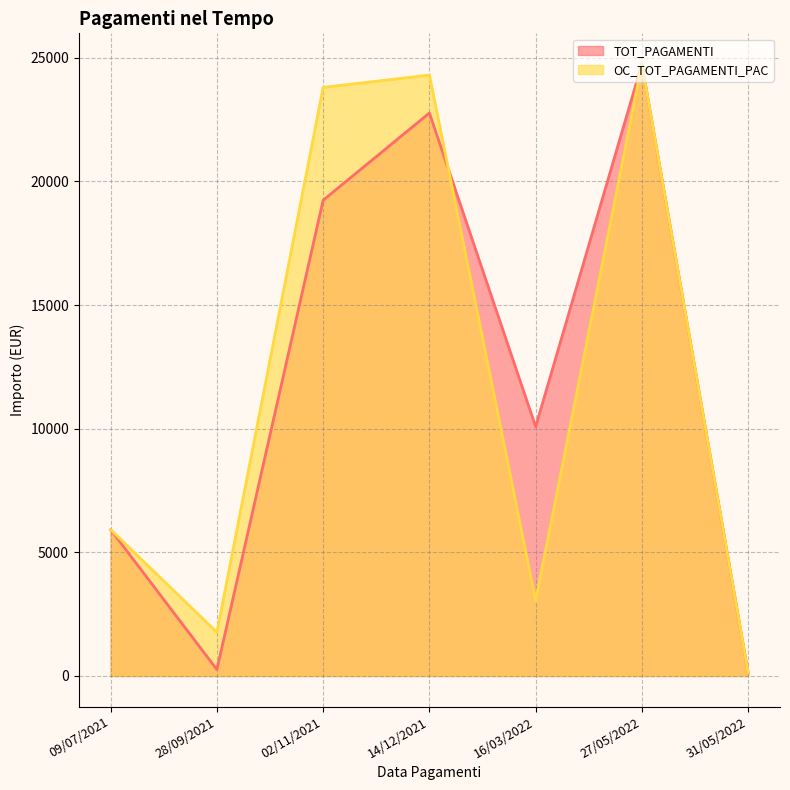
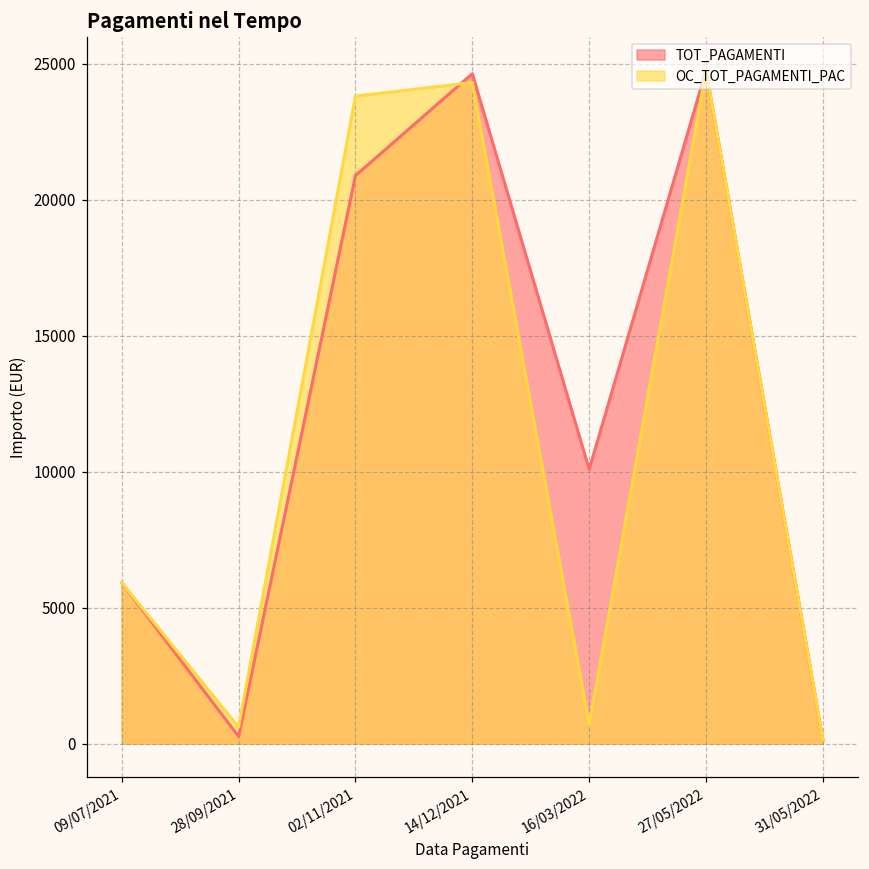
  {
    "TOT_PAGAMENTI": {
      "28/09/2021": 300,
-     "02/11/2021": 19200,
-     "14/12/2021": 22800,
+     "02/11/2021": 20900,
+     "14/12/2021": 24600,
      "16/03/2022": 10100
    },
    "OC_TOT_PAGAMENTI_PAC": {
-     "28/09/2021": 1800,
+     "28/09/2021": 600,
      "02/11/2021": 23800,
      "14/12/2021": 24300,
-     "16/03/2022": 3100
+     "16/03/2022": 700
    }
  }
